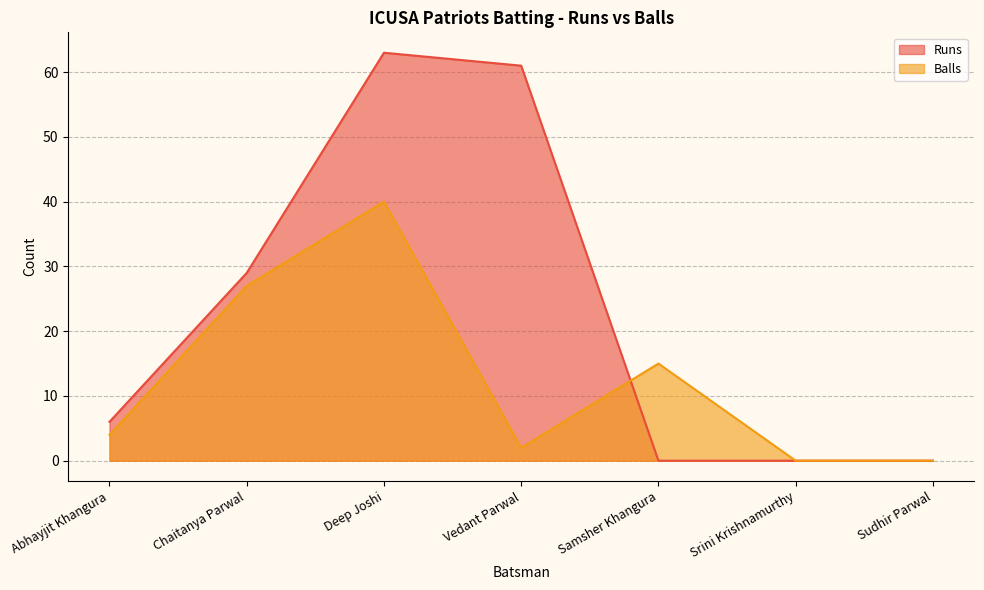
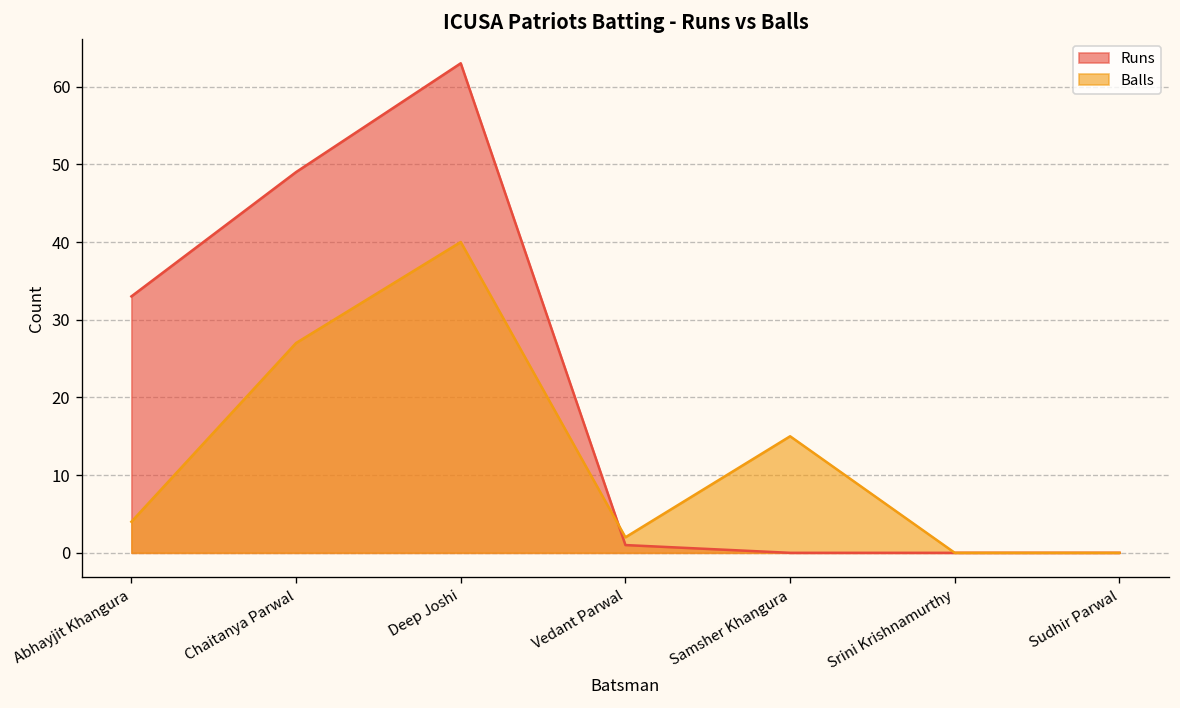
  {
    "Runs": {
-     "Abhayjit Khangura": 6,
-     "Chaitanya Parwal": 29,
+     "Abhayjit Khangura": 33,
+     "Chaitanya Parwal": 49,
      "Deep Joshi": 63,
-     "Vedant Parwal": 61,
+     "Vedant Parwal": 1,
      "Samsher Khangura": 0
    },
    "Balls": {
      "Abhayjit Khangura": 4,
      "Chaitanya Parwal": 27,
      "Deep Joshi": 40,
      "Vedant Parwal": 2,
      "Samsher Khangura": 15
    }
  }
